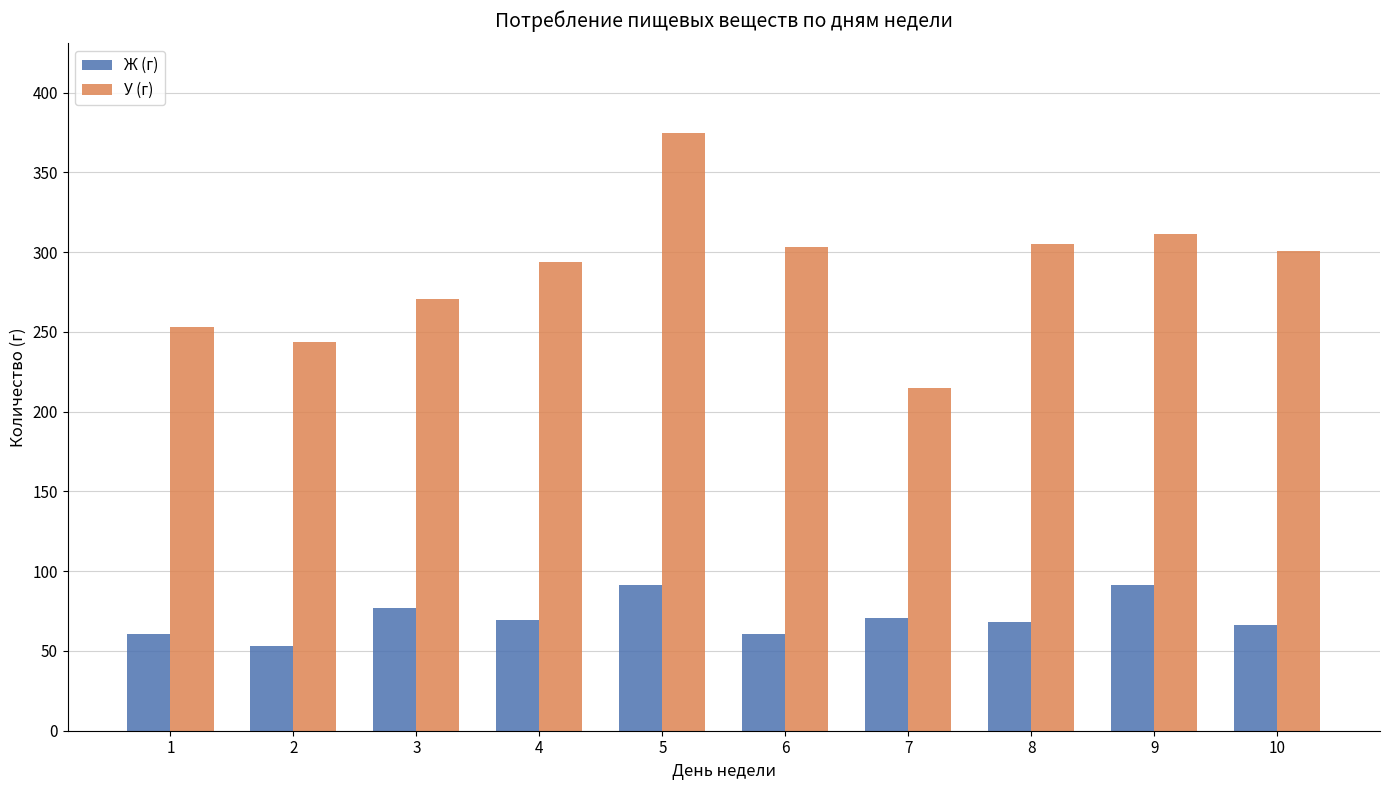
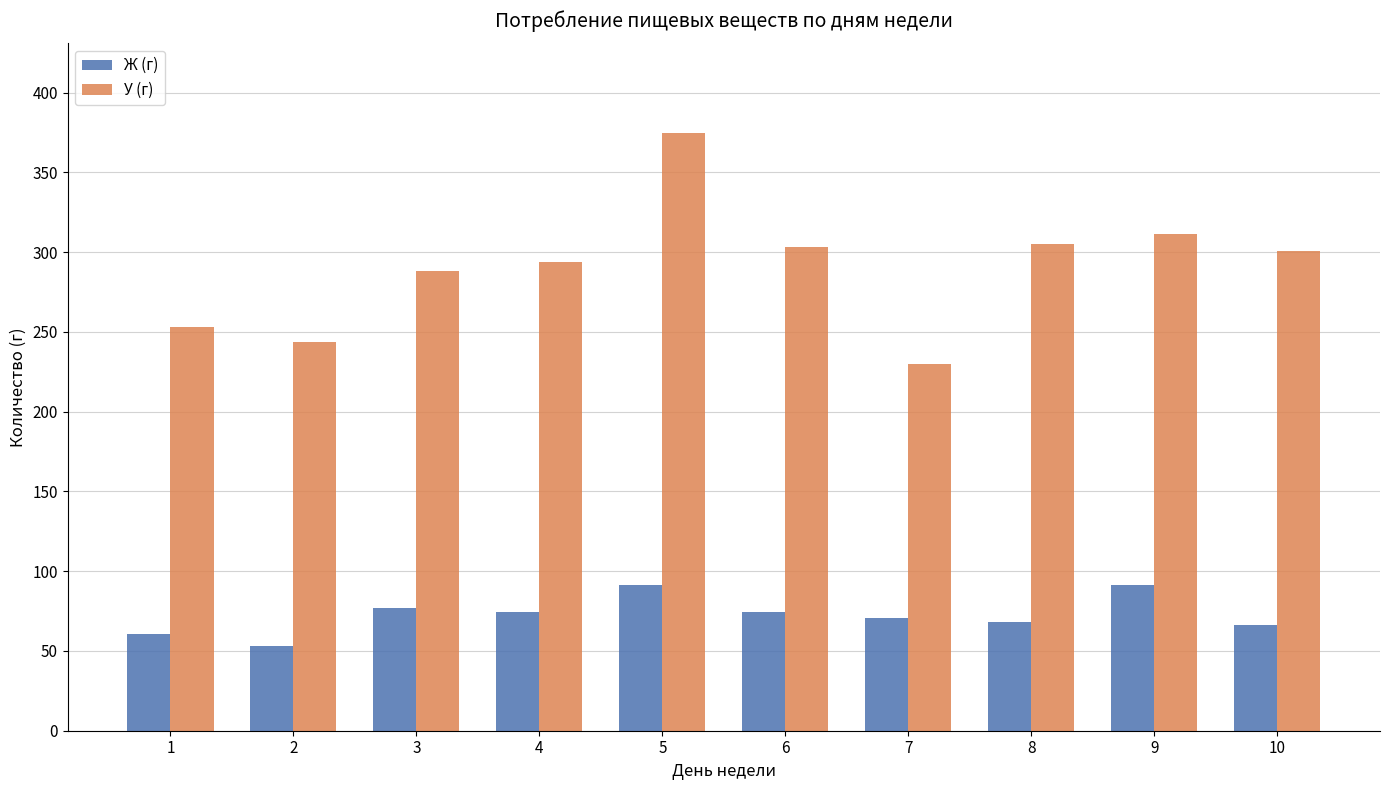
  {
    "Ж (г)": {
      "1": 61,
      "2": 53,
      "3": 77,
-     "4": 69,
+     "4": 75,
      "5": 91,
-     "6": 61,
+     "6": 74,
      "7": 71,
      "8": 68,
      "9": 91,
      "10": 66
    },
    "У (г)": {
      "1": 253,
      "2": 244,
-     "3": 271,
+     "3": 288,
      "4": 294,
      "5": 375,
      "6": 303,
-     "7": 215,
+     "7": 230,
      "8": 305,
      "9": 311,
      "10": 301
    }
  }
